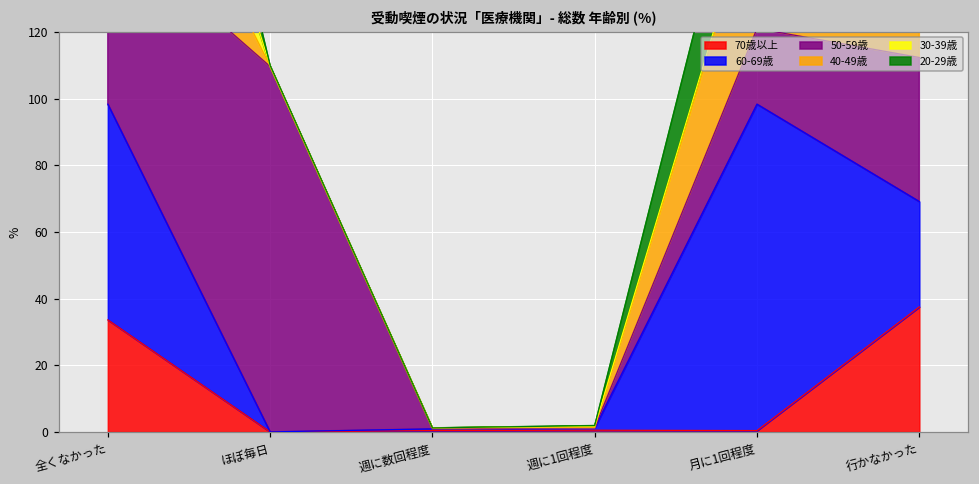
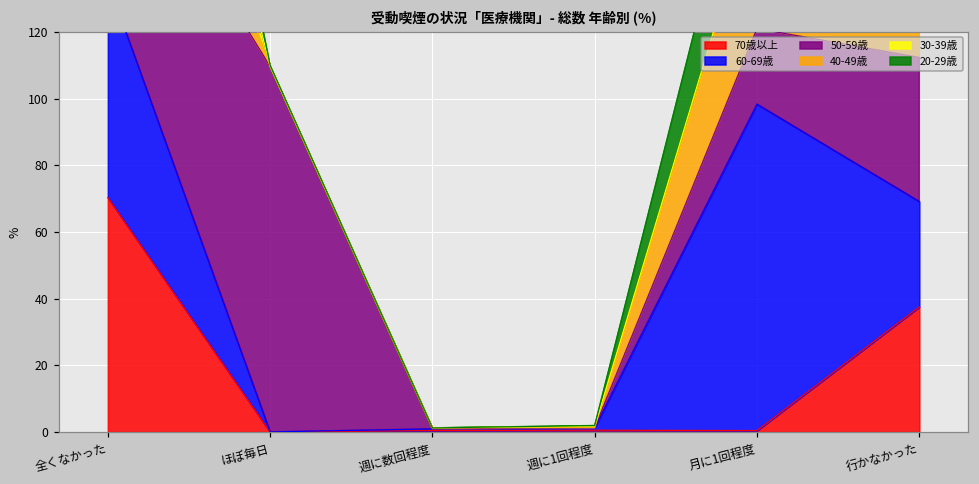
  {
    "70歳以上": {
-     "全くなかった": 34,
+     "全くなかった": 70,
      "月に1回程度": 0,
      "行かなかった": 38
    },
    "60-69歳": {
      "月に1回程度": 98,
      "行かなかった": 32
    }
  }
